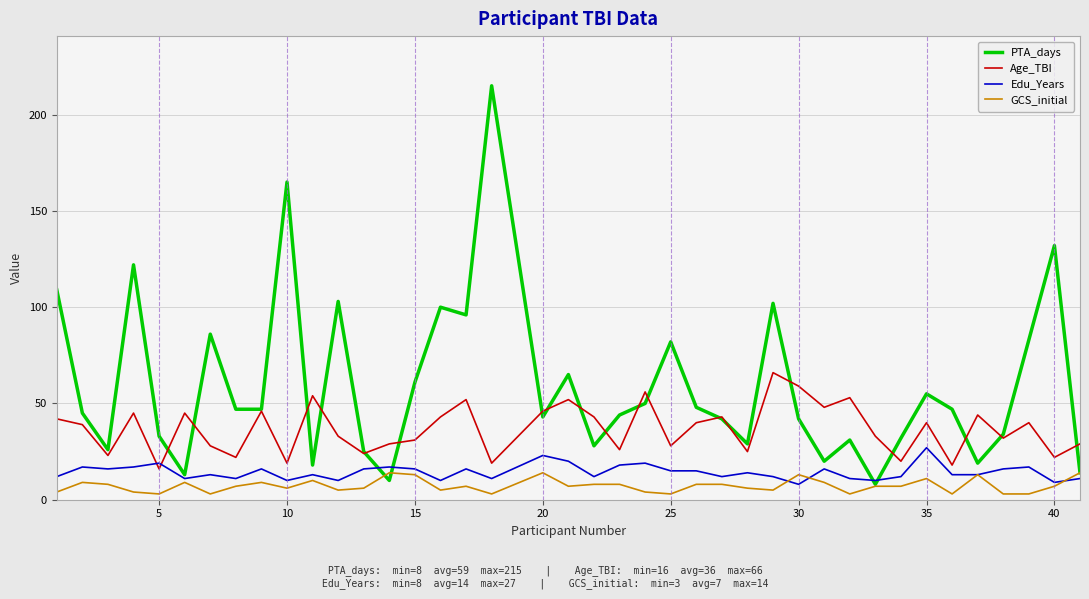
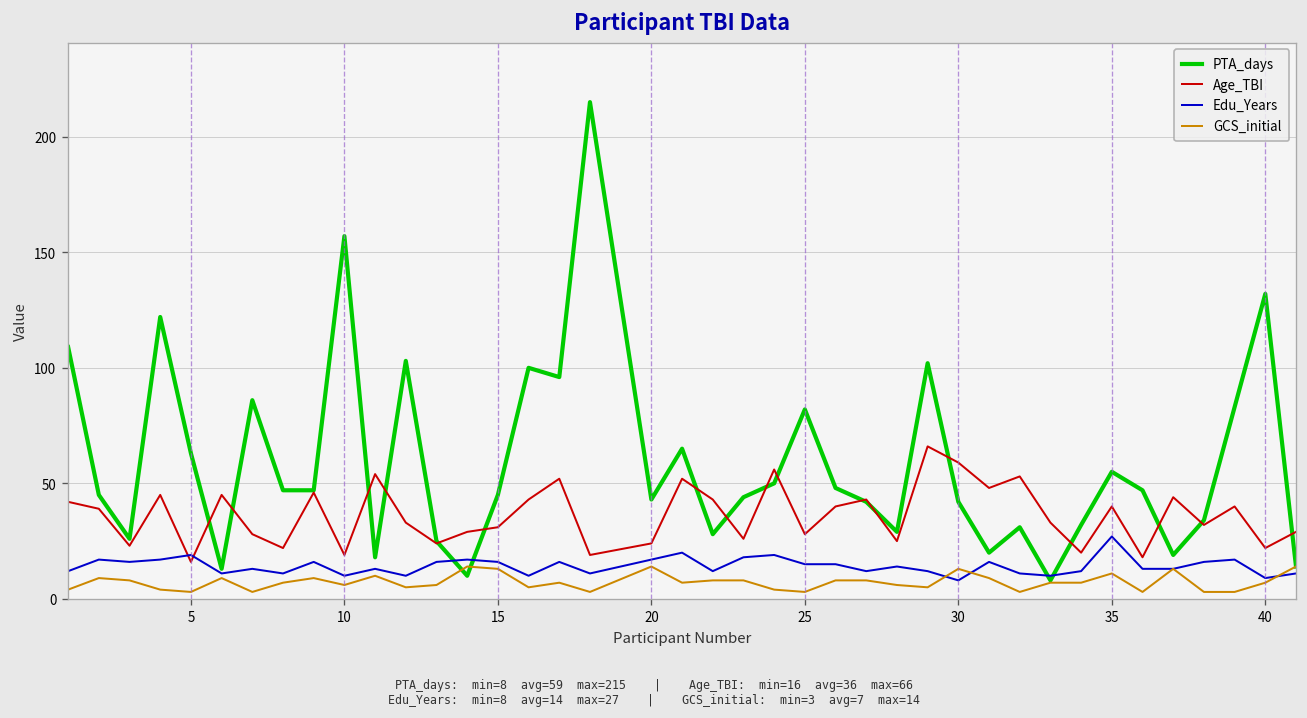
  {
    "PTA_days": {
-     "5": 33,
-     "10": 165,
-     "15": 61,
+     "5": 63,
+     "10": 157,
+     "15": 45,
      "20": 43,
      "25": 82,
      "30": 42,
      "35": 55,
      "40": 132
    },
    "Age_TBI": {
      "5": 16,
      "10": 19,
      "15": 31,
-     "20": 46,
+     "20": 24,
      "25": 28,
      "30": 59,
      "35": 40,
      "40": 22
    },
    "Edu_Years": {
      "5": 19,
      "10": 10,
      "15": 16,
-     "20": 23,
+     "20": 17,
      "25": 15,
      "30": 8,
      "35": 27,
      "40": 9
    },
    "GCS_initial": {
      "5": 3,
      "10": 6,
      "15": 13,
      "20": 14,
      "25": 3,
      "30": 13,
      "35": 11,
      "40": 7
    }
  }
